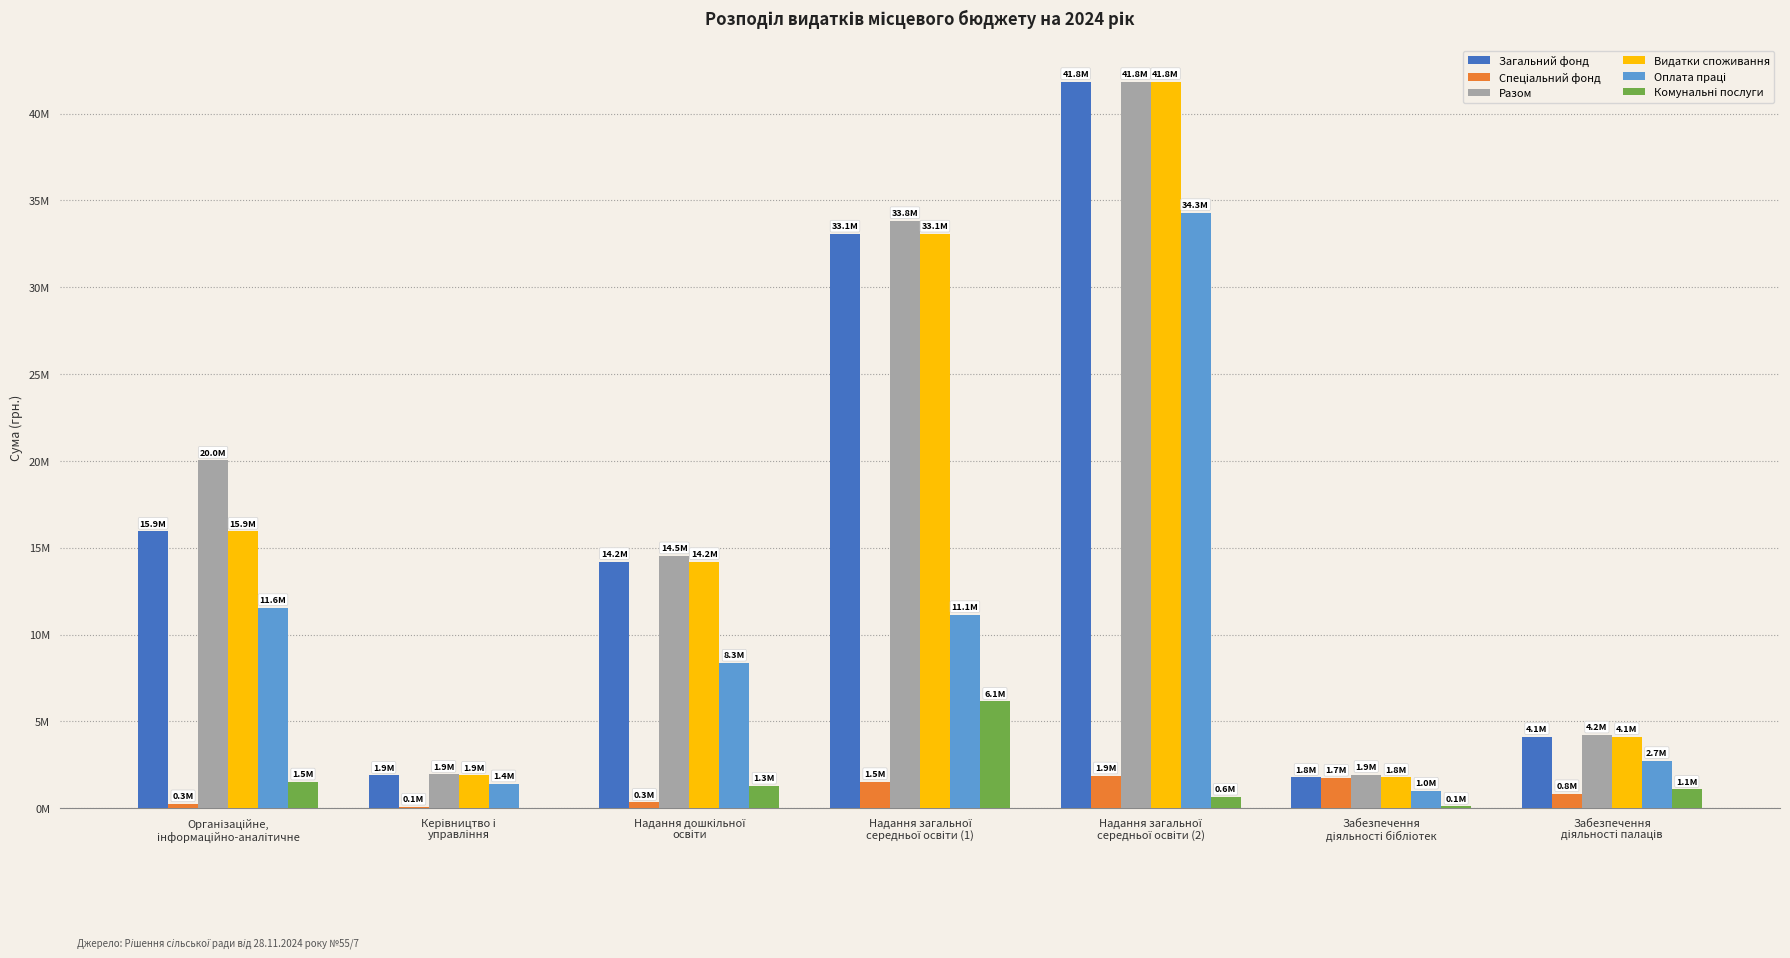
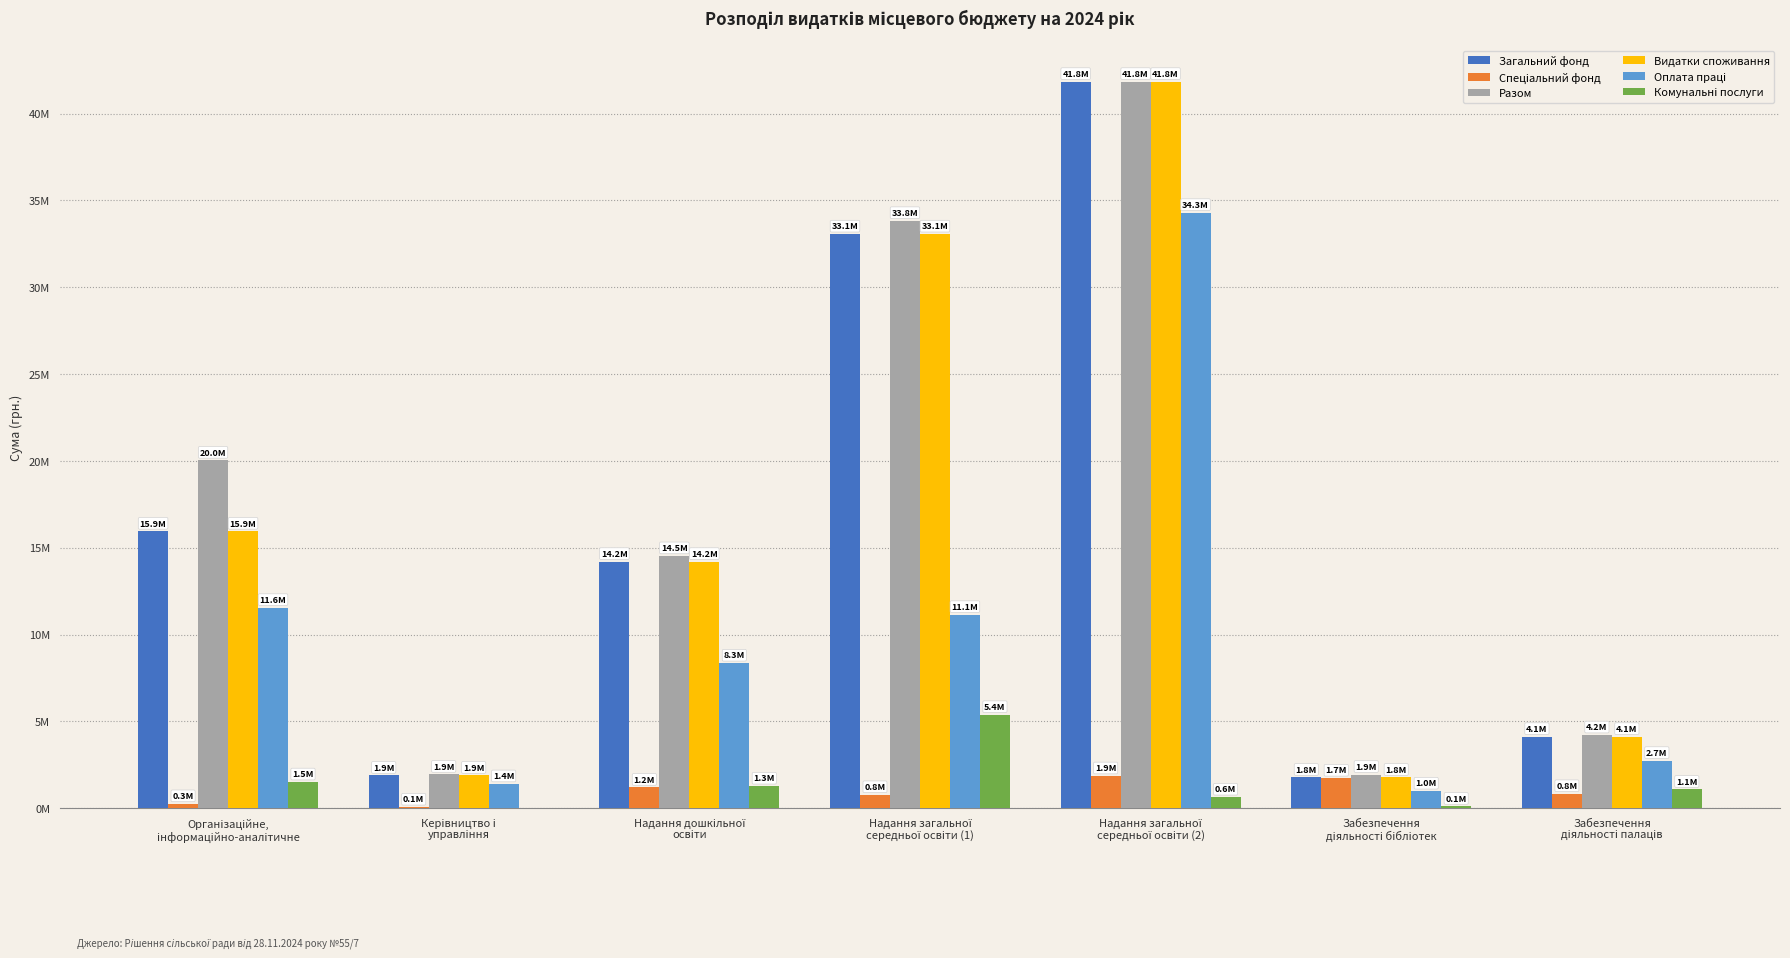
  {
    "Спеціальний фонд": {
-     "Надання дошкільної освіти": "0.3M",
-     "Надання загальної середньої освіти (1)": "1.5M"
+     "Надання дошкільної освіти": "1.2M",
+     "Надання загальної середньої освіти (1)": "0.8M"
    },
    "Комунальні послуги": {
-     "Надання загальної середньої освіти (1)": "6.1M"
+     "Надання загальної середньої освіти (1)": "5.4M"
    }
  }
